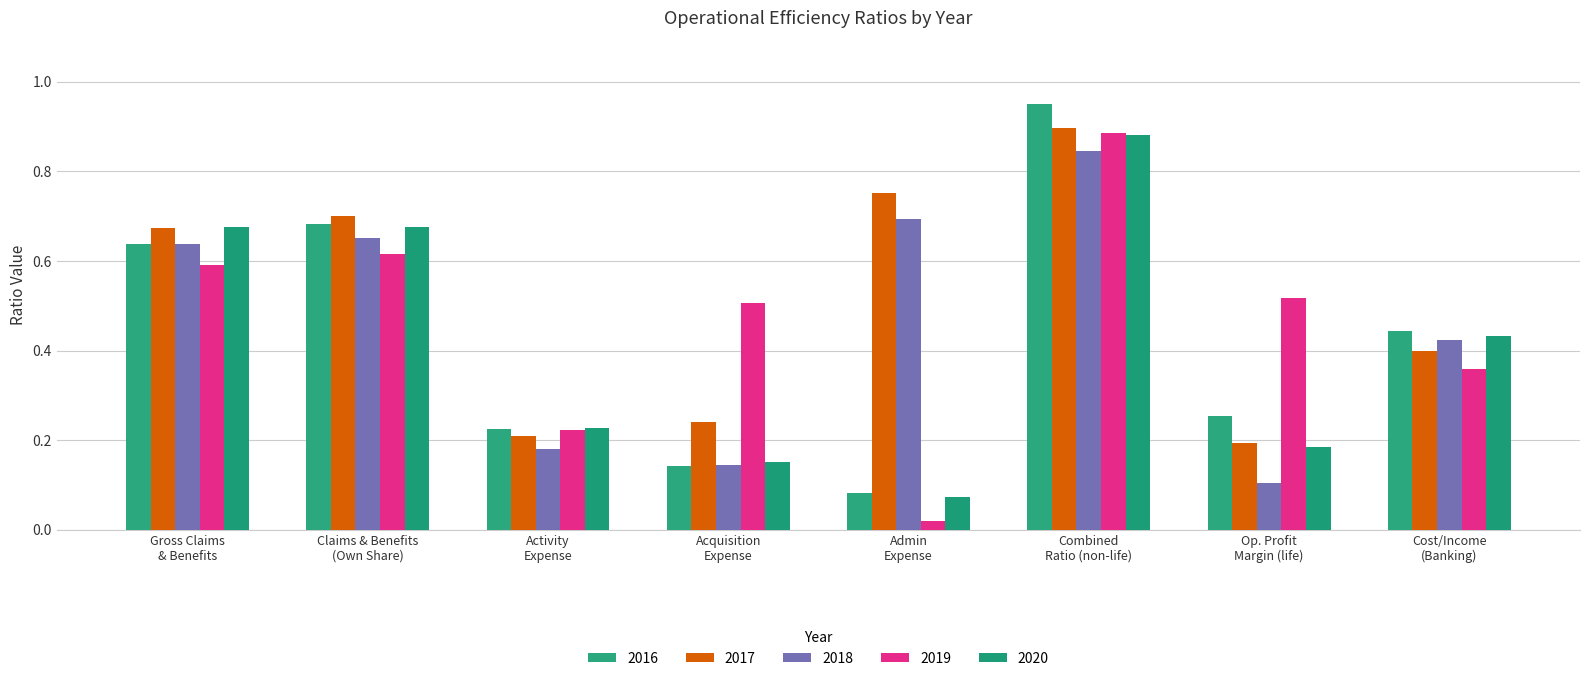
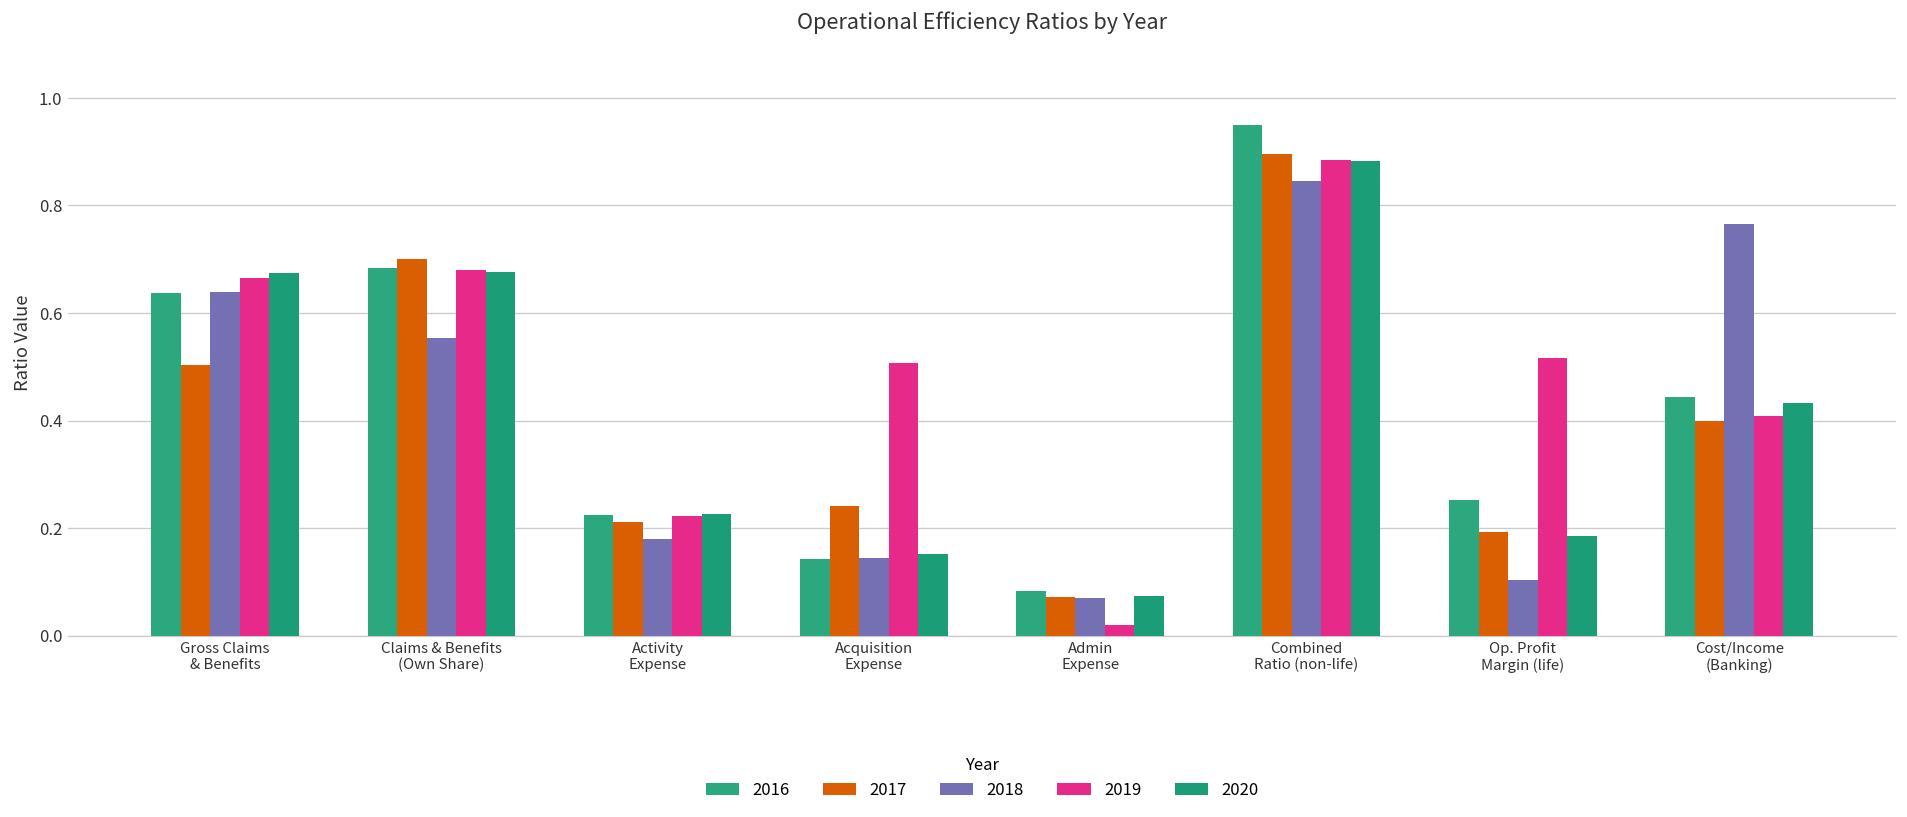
  {
    "2017": {
-     "Gross Claims & Benefits": 0.67,
+     "Gross Claims & Benefits": 0.50,
      "Claims & Benefits (Own Share)": 0.70,
      "Activity Expense": 0.21,
      "Acquisition Expense": 0.24,
-     "Admin Expense": 0.75,
+     "Admin Expense": 0.07,
      "Combined Ratio (non-life)": 0.90,
      "Op. Profit Margin (life)": 0.19,
      "Cost/Income (Banking)": 0.40
    },
    "2018": {
      "Gross Claims & Benefits": 0.64,
-     "Claims & Benefits (Own Share)": 0.65,
+     "Claims & Benefits (Own Share)": 0.55,
      "Activity Expense": 0.18,
      "Acquisition Expense": 0.14,
-     "Admin Expense": 0.69,
+     "Admin Expense": 0.07,
      "Combined Ratio (non-life)": 0.85,
      "Op. Profit Margin (life)": 0.10,
-     "Cost/Income (Banking)": 0.42
+     "Cost/Income (Banking)": 0.76
    },
    "2019": {
-     "Gross Claims & Benefits": 0.59,
-     "Claims & Benefits (Own Share)": 0.62,
+     "Gross Claims & Benefits": 0.66,
+     "Claims & Benefits (Own Share)": 0.68,
      "Activity Expense": 0.22,
      "Acquisition Expense": 0.51,
      "Admin Expense": 0.02,
      "Combined Ratio (non-life)": 0.89,
      "Op. Profit Margin (life)": 0.52,
-     "Cost/Income (Banking)": 0.36
+     "Cost/Income (Banking)": 0.41
    }
  }
